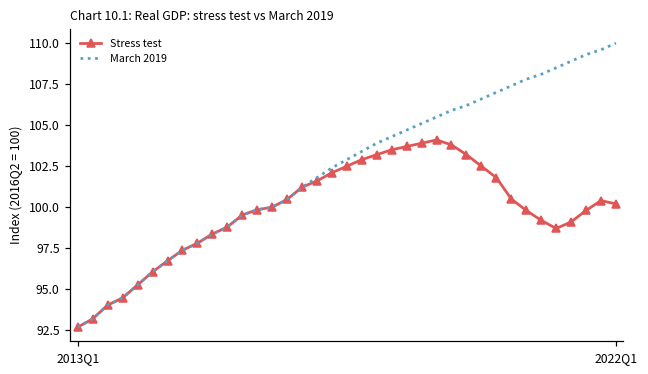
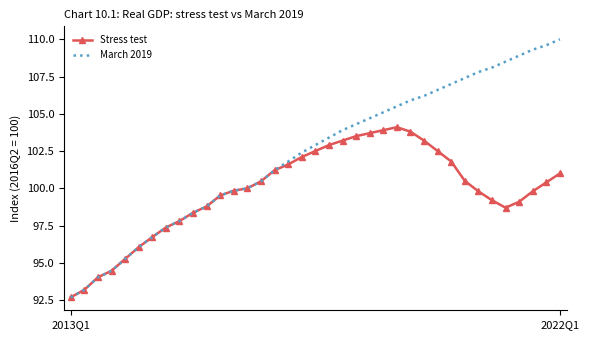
  {
    "Stress test": {
-     "2022Q1": 100.2
+     "2022Q1": 101.0
    },
    "March 2019": {
      "2022Q1": 110.0
    }
  }
